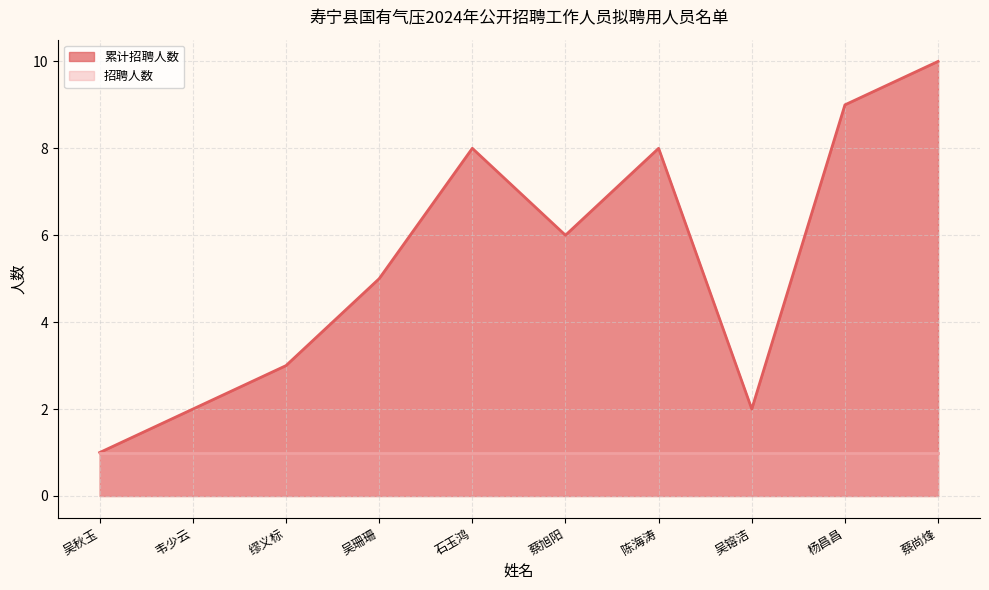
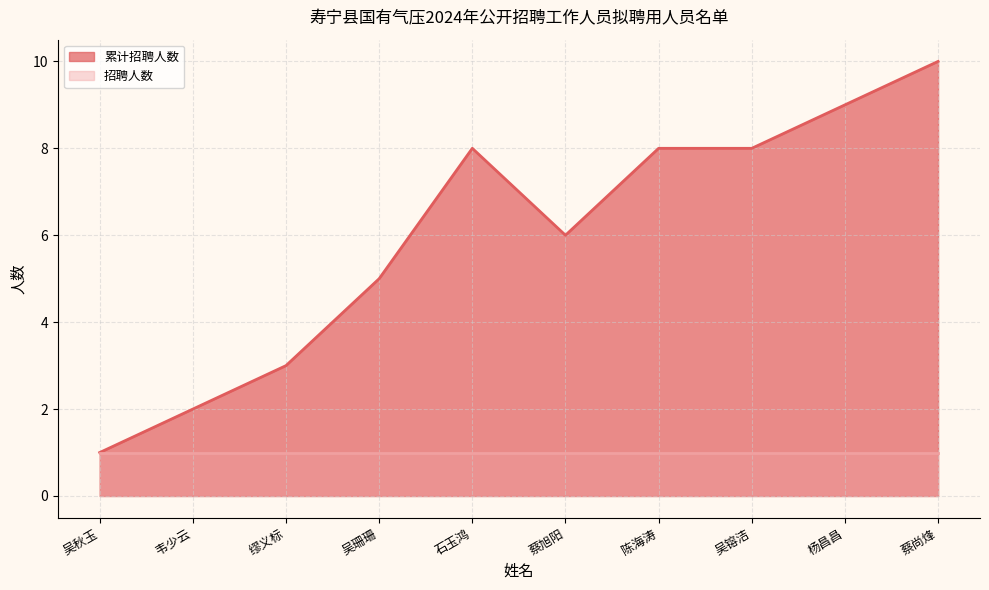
  {
    "累计招聘人数": {
      "韦少云": 2,
      "缪义标": 3,
      "吴珊珊": 5,
      "石玉鸿": 8,
      "蔡旭阳": 6,
      "陈海涛": 8,
-     "吴镕洁": 2,
+     "吴镕洁": 8,
      "杨昌昌": 9,
      "蔡尚烽": 10
    },
    "招聘人数": {
      "韦少云": 1,
      "缪义标": 1,
      "吴珊珊": 1,
      "石玉鸿": 1,
      "蔡旭阳": 1,
      "陈海涛": 1,
      "吴镕洁": 1,
      "杨昌昌": 1,
      "蔡尚烽": 1
    }
  }
